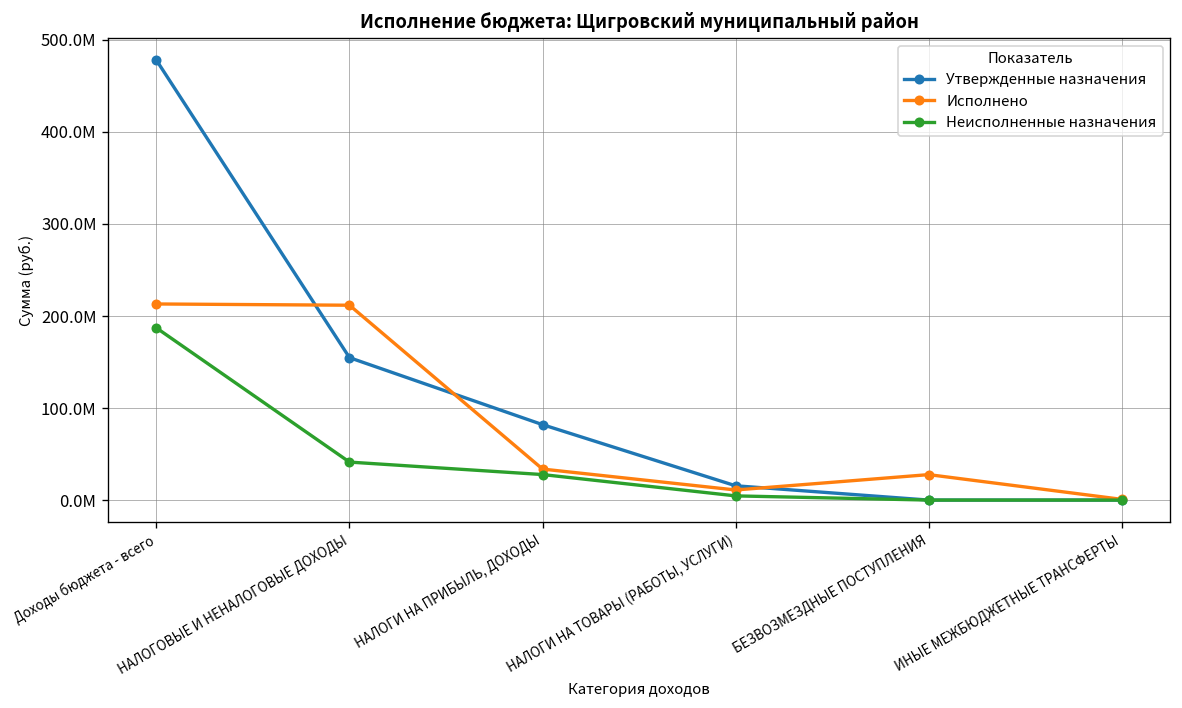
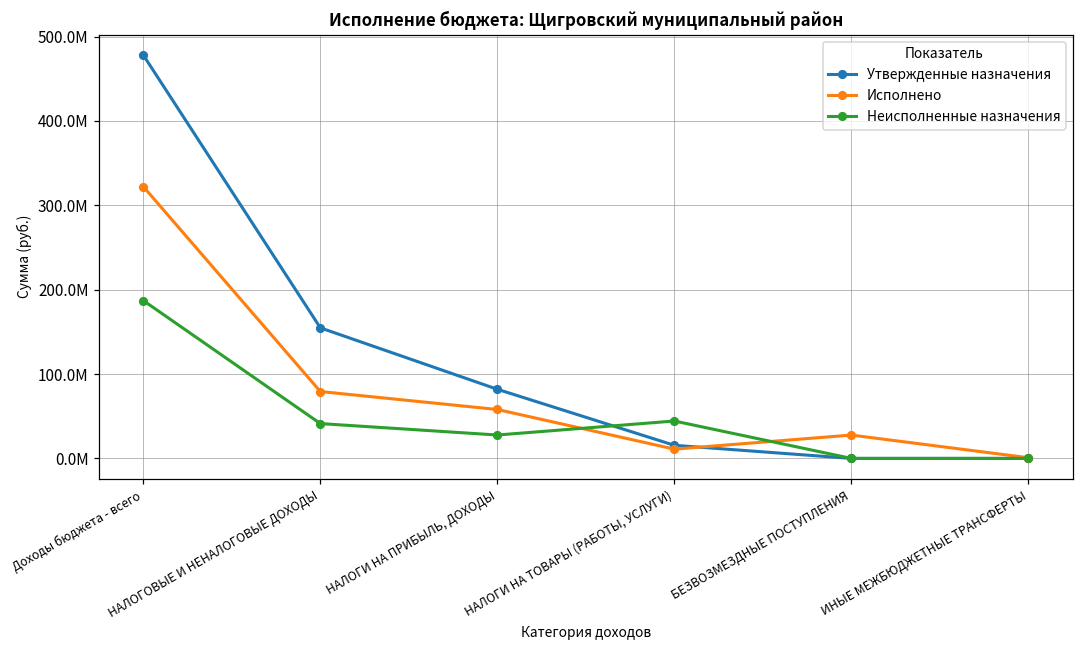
  {
    "Утвержденные назначения": {
      "Доходы бюджета - всего": 480000000,
      "НАЛОГОВЫЕ И НЕНАЛОГОВЫЕ ДОХОДЫ": 150000000,
      "НАЛОГИ НА ПРИБЫЛЬ, ДОХОДЫ": 80000000,
      "НАЛОГИ НА ТОВАРЫ (РАБОТЫ, УСЛУГИ)": 20000000
    },
    "Исполнено": {
-     "Доходы бюджета - всего": 210000000,
-     "НАЛОГОВЫЕ И НЕНАЛОГОВЫЕ ДОХОДЫ": 210000000,
-     "НАЛОГИ НА ПРИБЫЛЬ, ДОХОДЫ": 30000000,
+     "Доходы бюджета - всего": 320000000,
+     "НАЛОГОВЫЕ И НЕНАЛОГОВЫЕ ДОХОДЫ": 80000000,
+     "НАЛОГИ НА ПРИБЫЛЬ, ДОХОДЫ": 60000000,
      "НАЛОГИ НА ТОВАРЫ (РАБОТЫ, УСЛУГИ)": 10000000,
      "БЕЗВОЗМЕЗДНЫЕ ПОСТУПЛЕНИЯ": 30000000
    },
    "Неисполненные назначения": {
      "Доходы бюджета - всего": 190000000,
      "НАЛОГОВЫЕ И НЕНАЛОГОВЫЕ ДОХОДЫ": 40000000,
      "НАЛОГИ НА ПРИБЫЛЬ, ДОХОДЫ": 30000000,
-     "НАЛОГИ НА ТОВАРЫ (РАБОТЫ, УСЛУГИ)": 0
+     "НАЛОГИ НА ТОВАРЫ (РАБОТЫ, УСЛУГИ)": 40000000
    }
  }
